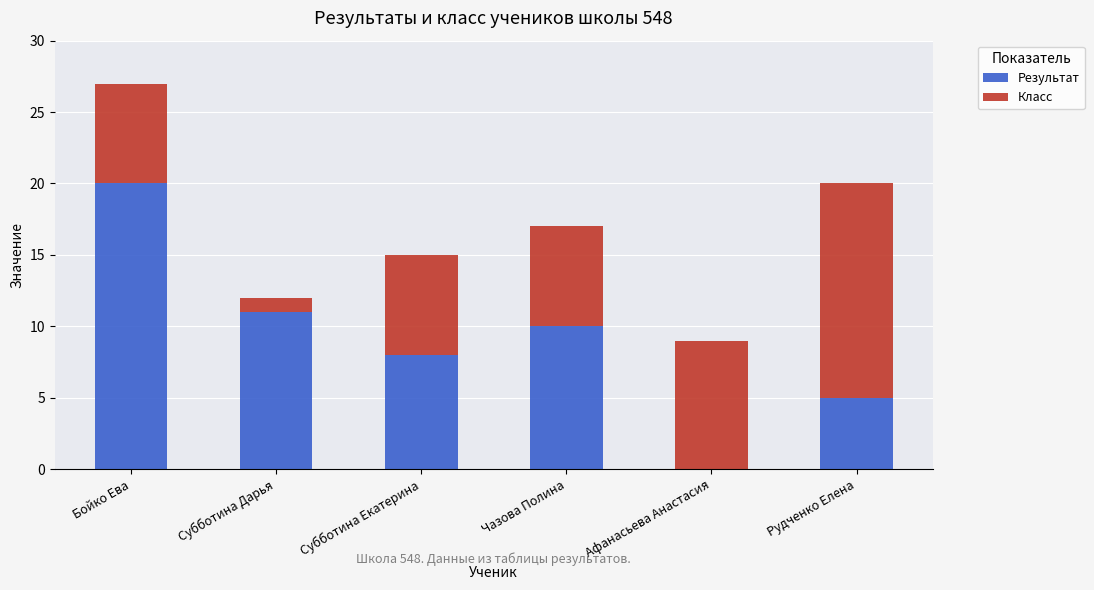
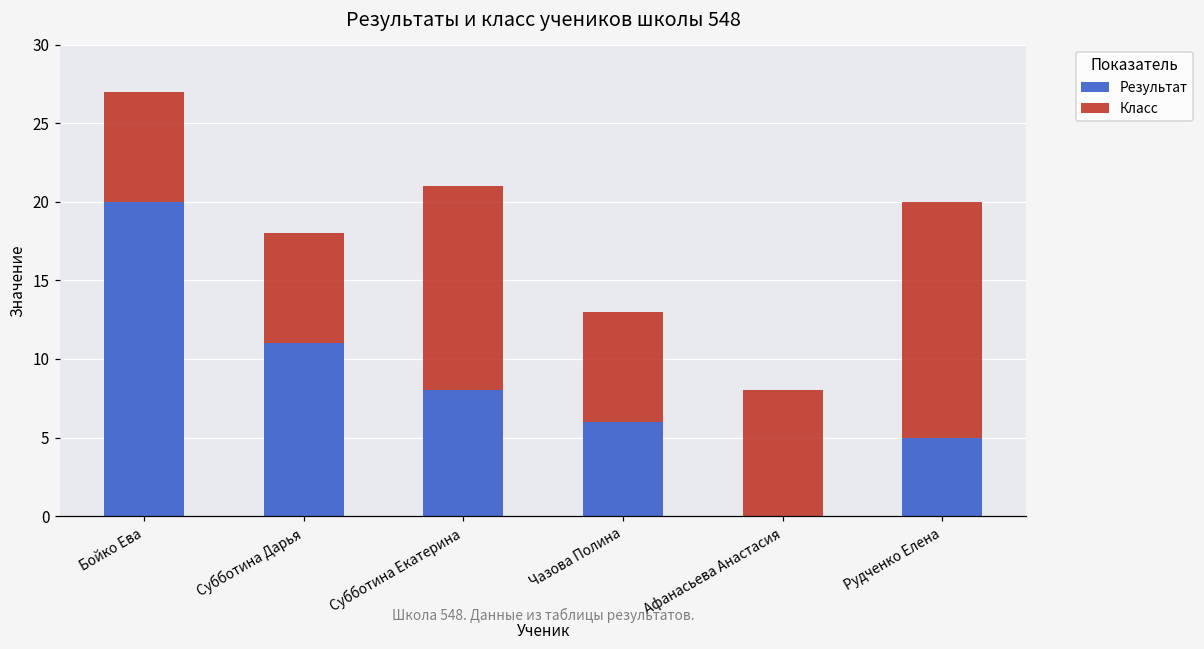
  {
    "Результат": {
      "Бойко Ева": 20,
      "Субботина Дарья": 11,
      "Субботина Екатерина": 8,
-     "Чазова Полина": 10,
+     "Чазова Полина": 6,
      "Афанасьева Анастасия": 0,
      "Рудченко Елена": 5
    },
    "Класс": {
      "Бойко Ева": 7,
-     "Субботина Дарья": 1,
-     "Субботина Екатерина": 7,
+     "Субботина Дарья": 7,
+     "Субботина Екатерина": 13,
      "Чазова Полина": 7,
-     "Афанасьева Анастасия": 9,
+     "Афанасьева Анастасия": 8,
      "Рудченко Елена": 15
    }
  }
